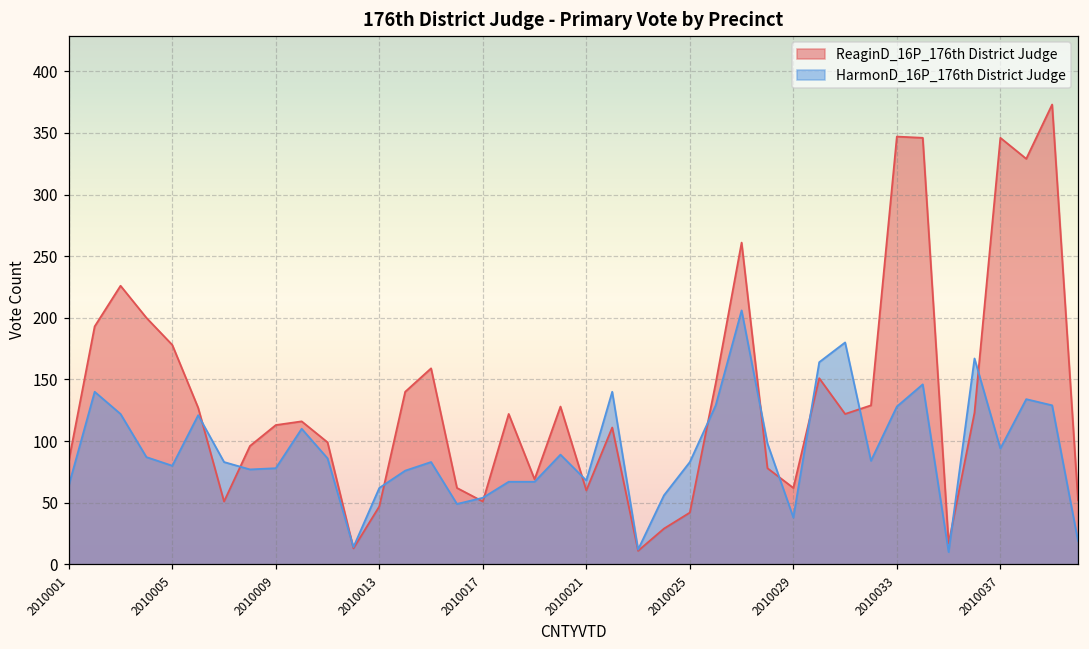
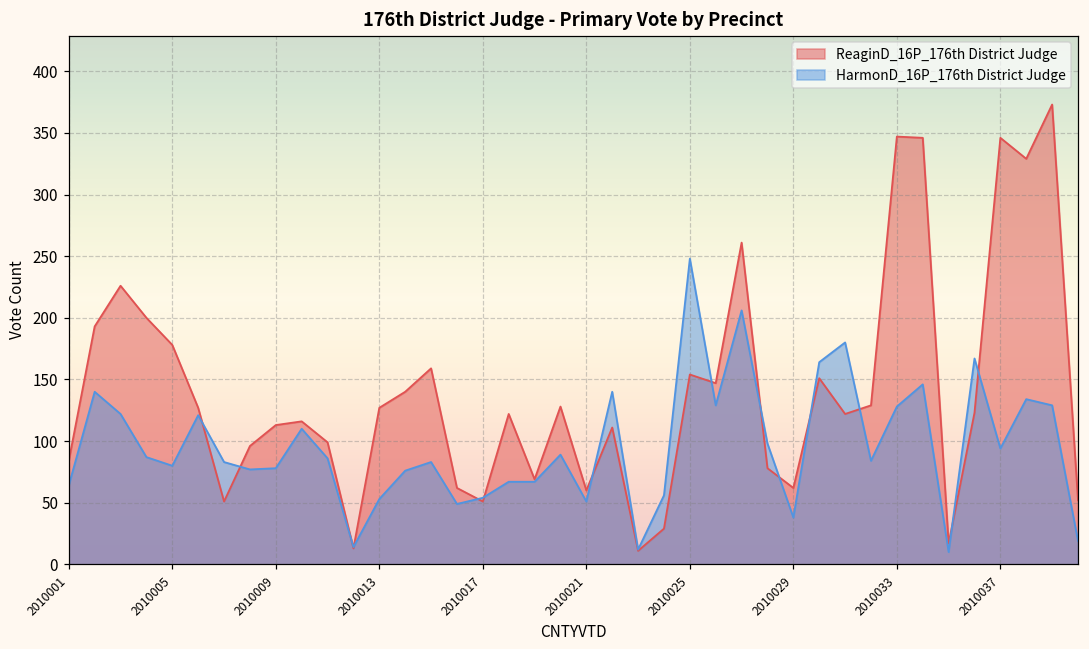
  {
    "ReaginD_16P_176th District Judge": {
      "2010001": 84,
      "2010005": 178,
      "2010009": 113,
-     "2010013": 47,
+     "2010013": 127,
      "2010017": 51,
      "2010021": 60,
-     "2010025": 42,
+     "2010025": 154,
      "2010029": 62,
      "2010033": 347,
      "2010037": 346
    },
    "HarmonD_16P_176th District Judge": {
      "2010001": 64,
      "2010005": 80,
      "2010009": 78,
-     "2010013": 62,
+     "2010013": 53,
      "2010017": 54,
-     "2010021": 68,
-     "2010025": 83,
+     "2010021": 51,
+     "2010025": 248,
      "2010029": 38,
      "2010033": 128,
      "2010037": 94
    }
  }
